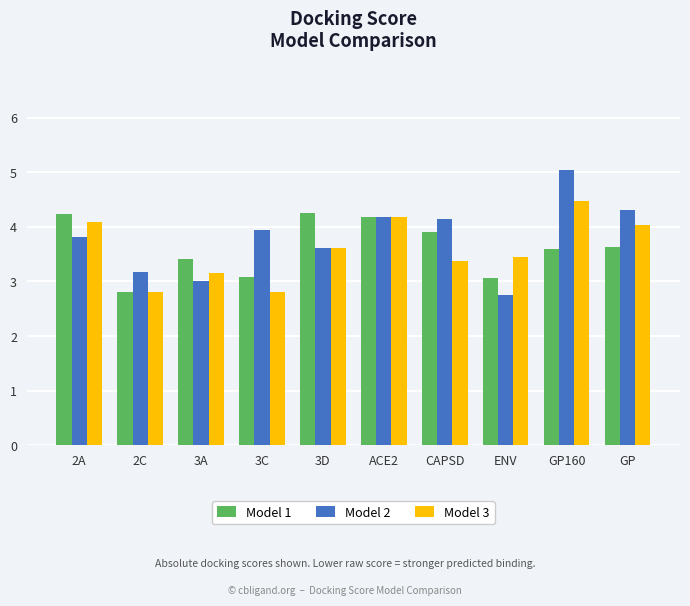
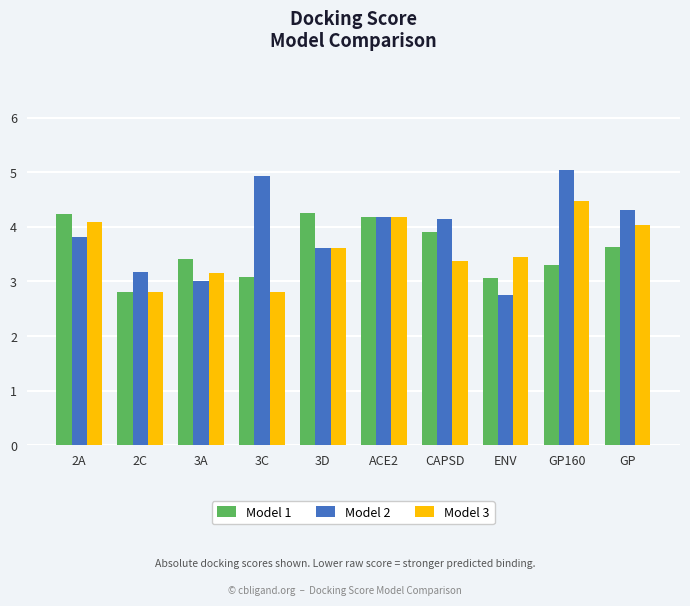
  {
    "Model 1": {
      "2A": 4.2,
      "2C": 2.8,
      "3A": 3.4,
      "3C": 3.1,
      "3D": 4.3,
      "ACE2": 4.2,
      "CAPSD": 3.9,
      "ENV": 3.1,
-     "GP160": 3.6,
+     "GP160": 3.3,
      "GP": 3.6
    },
    "Model 2": {
      "2A": 3.8,
      "2C": 3.2,
      "3A": 3.0,
-     "3C": 4.0,
+     "3C": 4.9,
      "3D": 3.6,
      "ACE2": 4.2,
      "CAPSD": 4.2,
      "ENV": 2.8,
      "GP160": 5.0,
      "GP": 4.3
    },
    "Model 3": {
      "2A": 4.1,
      "2C": 2.8,
      "3A": 3.2,
      "3C": 2.8,
      "3D": 3.6,
      "ACE2": 4.2,
      "CAPSD": 3.4,
      "ENV": 3.5,
      "GP160": 4.5,
      "GP": 4.0
    }
  }
